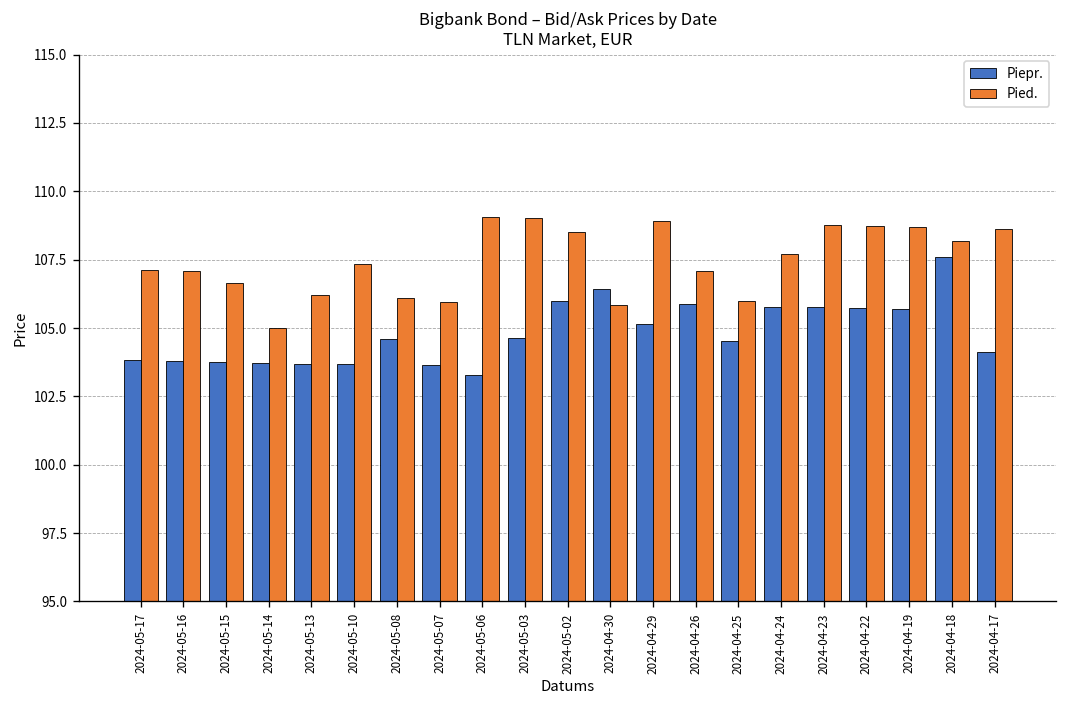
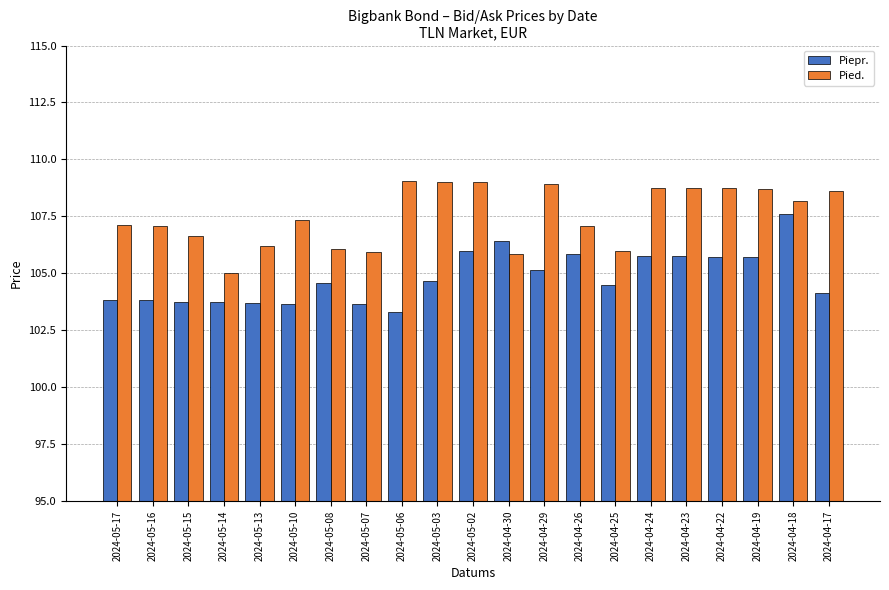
  {
    "Piepr.": {
      "2024-05-17": 103.8,
      "2024-05-16": 103.8,
      "2024-05-15": 103.7,
      "2024-05-14": 103.7,
      "2024-05-13": 103.7,
      "2024-05-10": 103.7,
      "2024-05-08": 104.6,
      "2024-05-07": 103.7,
      "2024-05-06": 103.3,
      "2024-05-03": 104.6,
      "2024-05-02": 106.0,
      "2024-04-30": 106.4,
      "2024-04-29": 105.1,
      "2024-04-26": 105.9,
      "2024-04-25": 104.5,
      "2024-04-24": 105.8,
      "2024-04-23": 105.8,
      "2024-04-22": 105.7,
      "2024-04-19": 105.7,
      "2024-04-18": 107.6,
      "2024-04-17": 104.1
    },
    "Pied.": {
      "2024-05-17": 107.1,
      "2024-05-16": 107.1,
      "2024-05-15": 106.6,
      "2024-05-14": 105.0,
      "2024-05-13": 106.2,
      "2024-05-10": 107.4,
      "2024-05-08": 106.1,
      "2024-05-07": 105.9,
      "2024-05-06": 109.0,
      "2024-05-03": 109.0,
-     "2024-05-02": 108.5,
+     "2024-05-02": 109.0,
      "2024-04-30": 105.9,
      "2024-04-29": 108.9,
      "2024-04-26": 107.1,
      "2024-04-25": 106.0,
-     "2024-04-24": 107.7,
+     "2024-04-24": 108.8,
      "2024-04-23": 108.8,
      "2024-04-22": 108.7,
      "2024-04-19": 108.7,
      "2024-04-18": 108.2,
      "2024-04-17": 108.6
    }
  }
